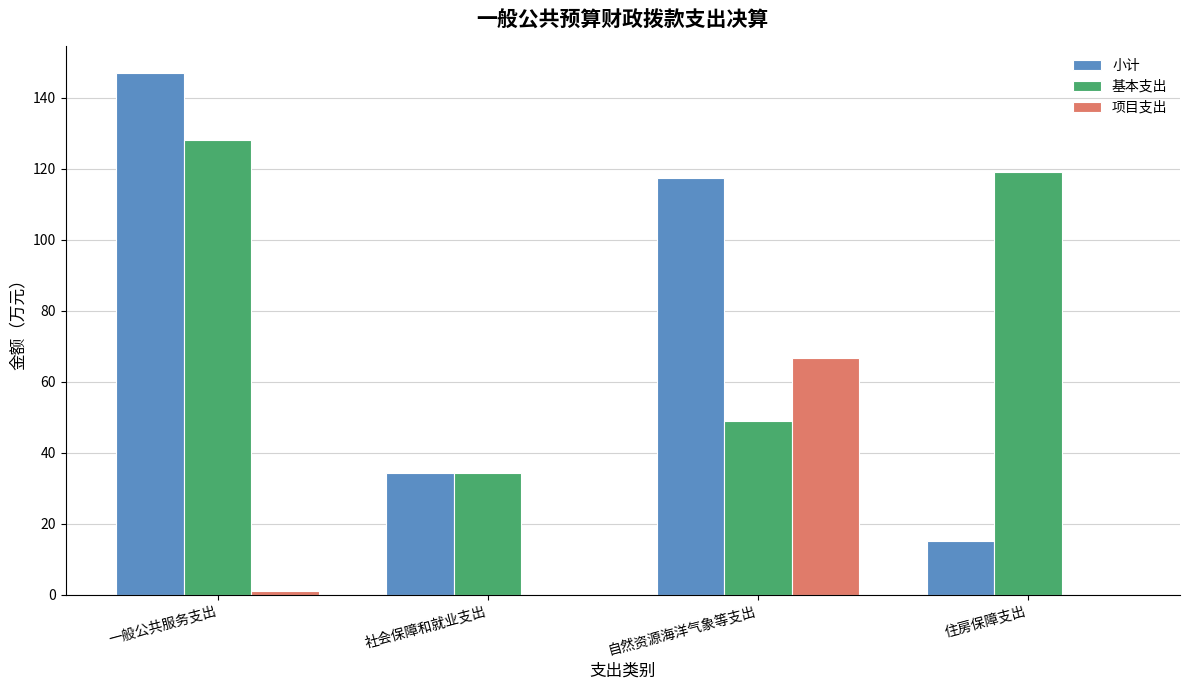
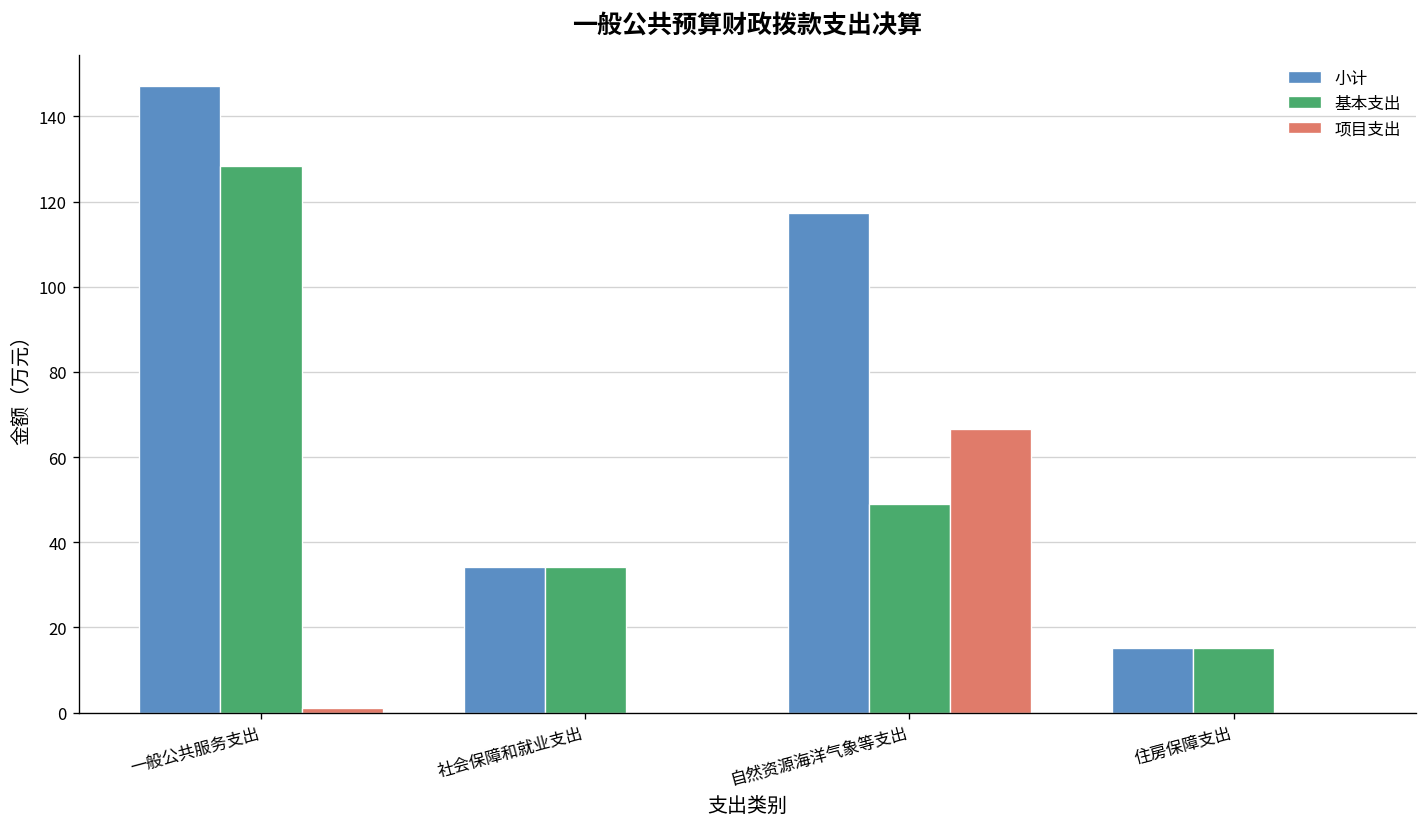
  {
    "小计": {
      "一般公共服务支出": 147,
      "社会保障和就业支出": 34,
      "自然资源海洋气象等支出": 117,
      "住房保障支出": 15
    },
    "基本支出": {
      "一般公共服务支出": 128,
      "社会保障和就业支出": 34,
      "自然资源海洋气象等支出": 49,
-     "住房保障支出": 119
+     "住房保障支出": 15
    },
    "项目支出": {
      "一般公共服务支出": 1,
      "社会保障和就业支出": 0,
      "自然资源海洋气象等支出": 67,
      "住房保障支出": 0
    }
  }
